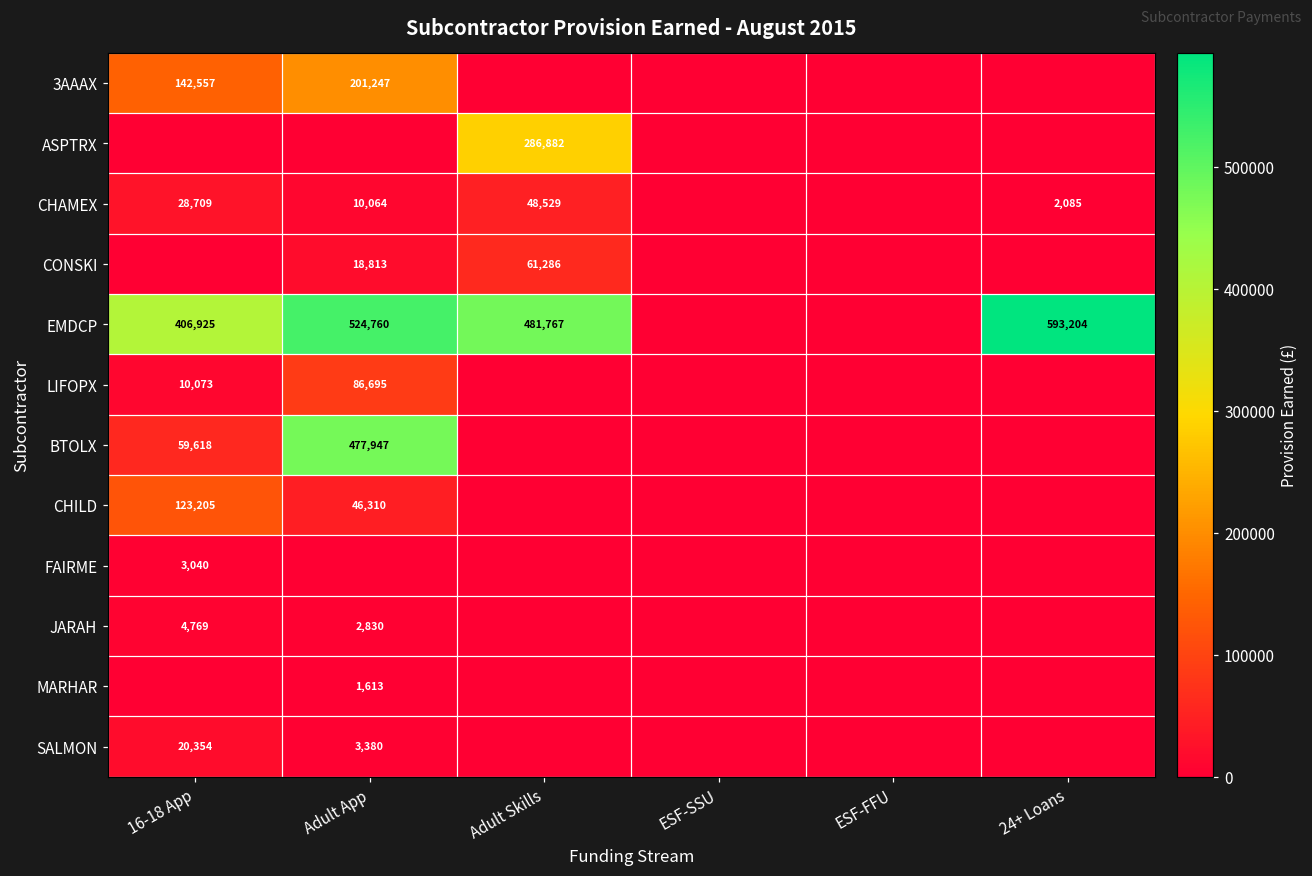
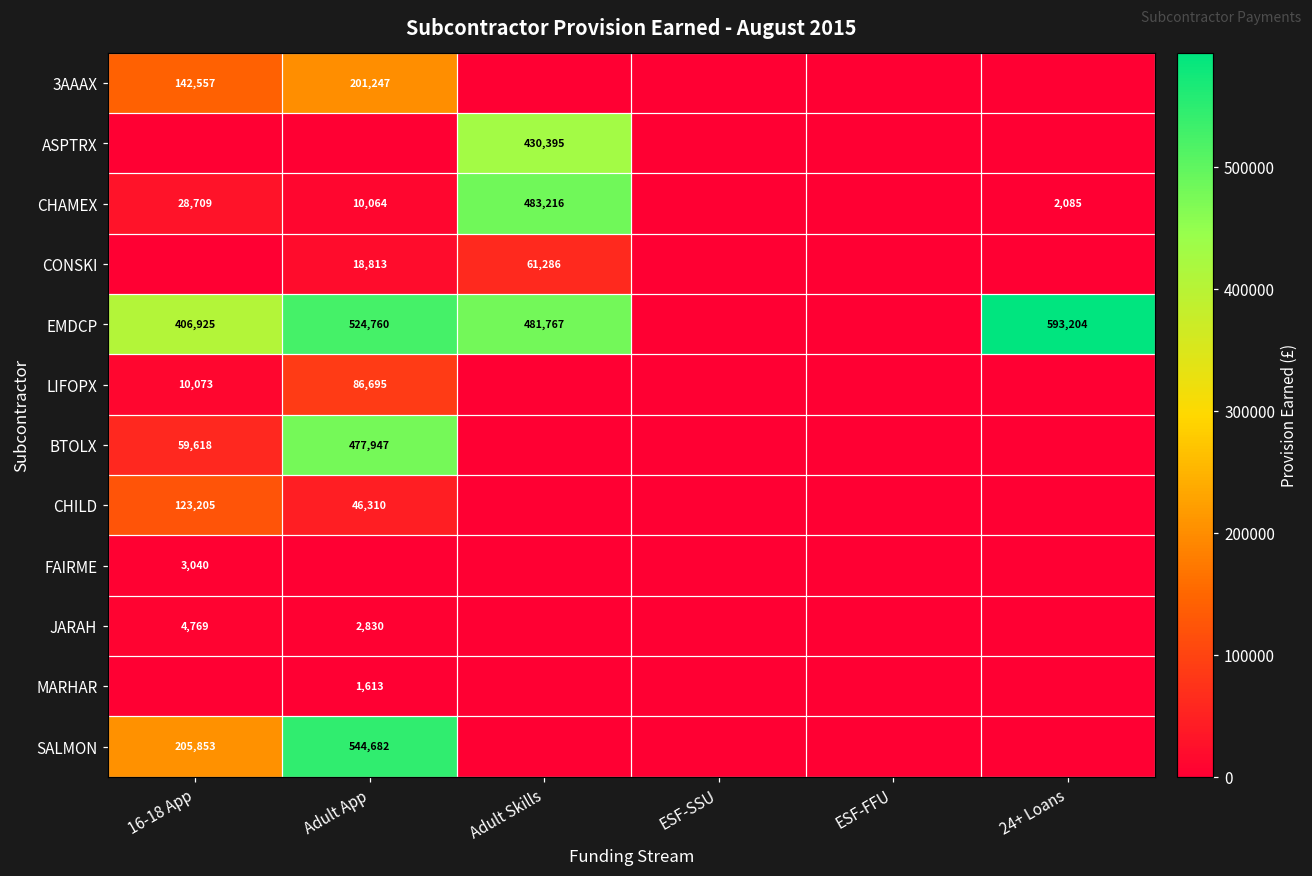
  {
    "3AAAX": {
      "16-18 App": "142,557",
      "Adult App": "201,247"
    },
    "ASPTRX": {
-     "Adult Skills": "286,882"
+     "Adult Skills": "430,395"
    },
    "CHAMEX": {
      "16-18 App": "28,709",
      "Adult App": "10,064",
-     "Adult Skills": "48,529",
+     "Adult Skills": "483,216",
      "24+ Loans": "2,085"
    },
    "CONSKI": {
      "Adult App": "18,813",
      "Adult Skills": "61,286"
    },
    "EMDCP": {
      "16-18 App": "406,925",
      "Adult App": "524,760",
      "Adult Skills": "481,767",
      "24+ Loans": "593,204"
    },
    "LIFOPX": {
      "16-18 App": "10,073",
      "Adult App": "86,695"
    },
    "BTOLX": {
      "16-18 App": "59,618",
      "Adult App": "477,947"
    },
    "CHILD": {
      "16-18 App": "123,205",
      "Adult App": "46,310"
    },
    "FAIRME": {
      "16-18 App": "3,040"
    },
    "JARAH": {
      "16-18 App": "4,769",
      "Adult App": "2,830"
    },
    "MARHAR": {
      "Adult App": "1,613"
    },
    "SALMON": {
-     "16-18 App": "20,354",
-     "Adult App": "3,380"
+     "16-18 App": "205,853",
+     "Adult App": "544,682"
    }
  }
